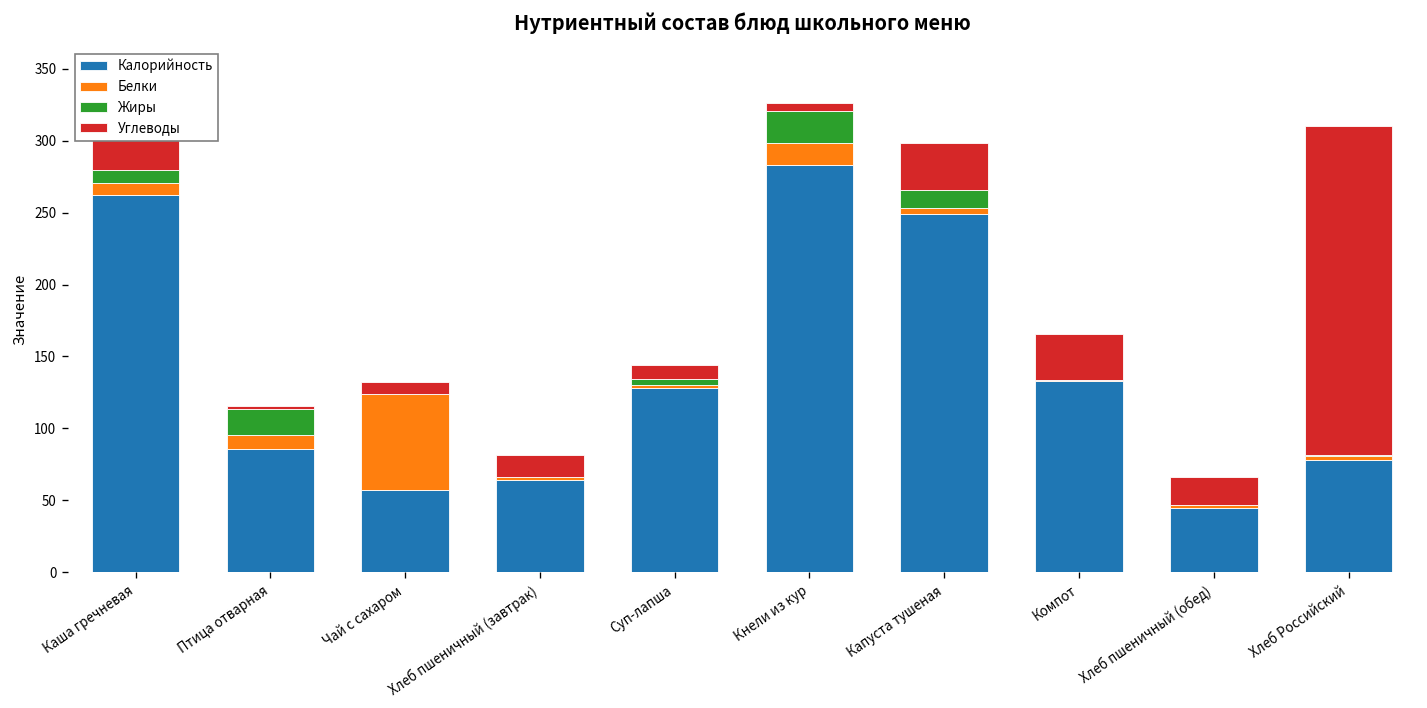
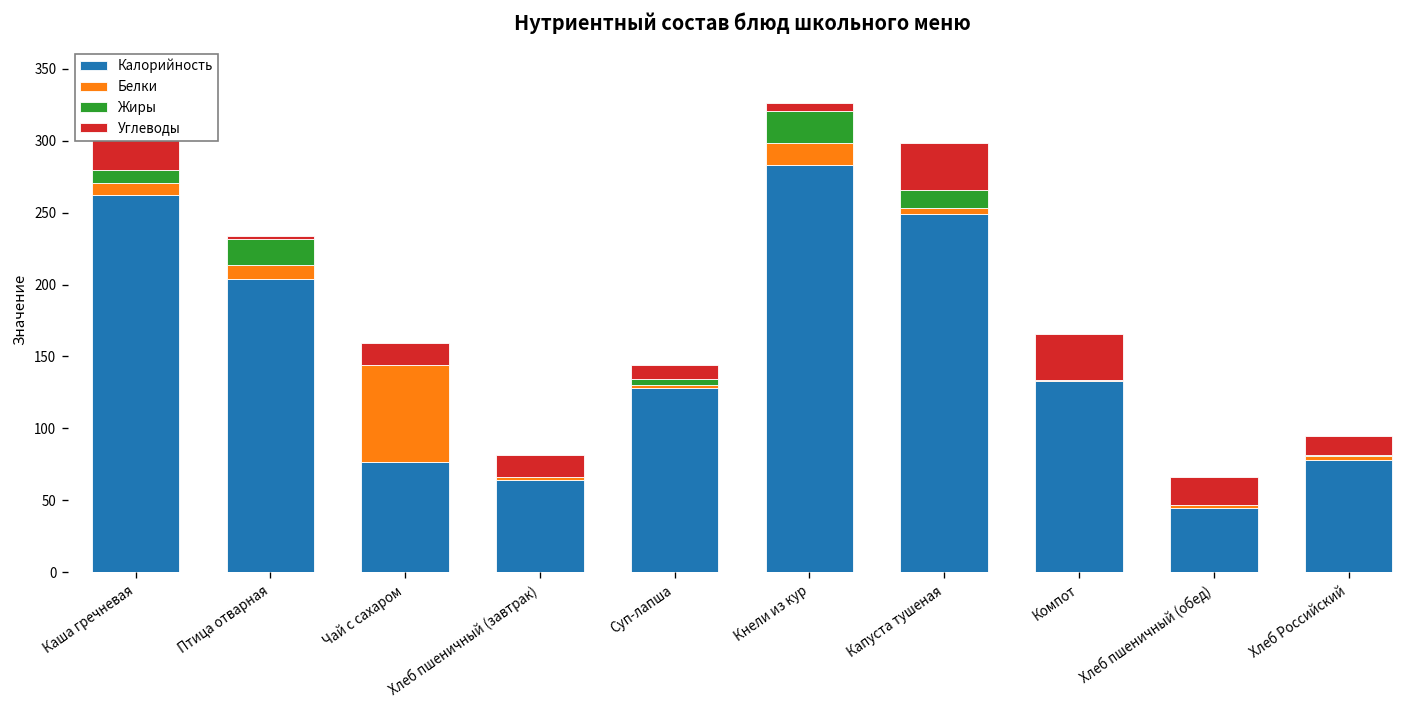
  {
    "Калорийность": {
      "Каша гречневая": 262,
-     "Птица отварная": 86,
-     "Чай с сахаром": 57,
+     "Птица отварная": 204,
+     "Чай с сахаром": 77,
      "Хлеб пшеничный (завтрак)": 64,
      "Суп-лапша": 128,
      "Кнели из кур": 283,
      "Капуста тушеная": 249,
      "Компот": 133,
      "Хлеб пшеничный (обед)": 45,
      "Хлеб Российский": 78
    },
    "Белки": {
      "Каша гречневая": 8,
      "Птица отварная": 10,
      "Чай с сахаром": 67,
      "Хлеб пшеничный (завтрак)": 2,
      "Кнели из кур": 15,
      "Капуста тушеная": 4,
      "Хлеб Российский": 3
    },
    "Жиры": {
      "Каша гречневая": 9,
      "Птица отварная": 18,
      "Чай с сахаром": 0,
      "Суп-лапша": 4,
      "Кнели из кур": 22,
      "Капуста тушеная": 12
    },
    "Углеводы": {
      "Птица отварная": 2,
-     "Чай с сахаром": 8,
+     "Чай с сахаром": 15,
      "Хлеб пшеничный (завтрак)": 15,
      "Суп-лапша": 9,
      "Кнели из кур": 6,
      "Капуста тушеная": 33,
      "Компот": 32,
      "Хлеб пшеничный (обед)": 20,
-     "Хлеб Российский": 229
+     "Хлеб Российский": 13
    }
  }
